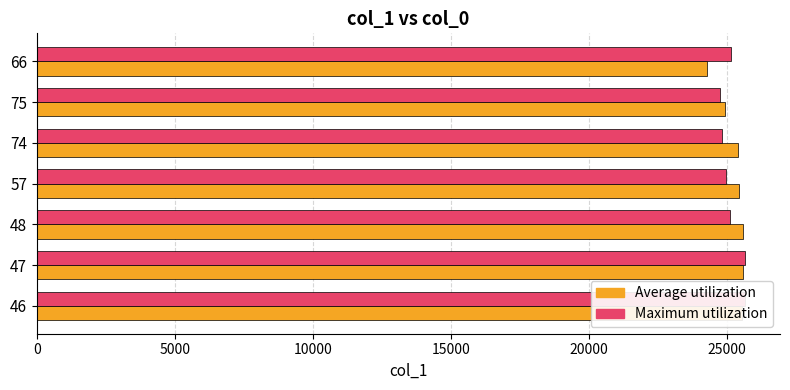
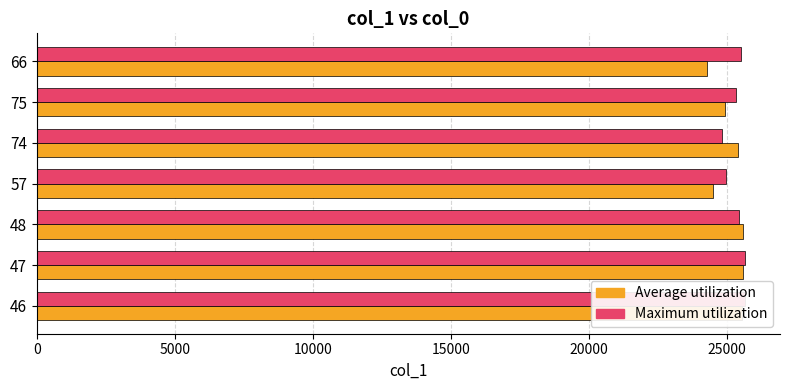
  {
    "Average utilization": {
      "66": 24300,
      "75": 24900,
      "74": 25400,
-     "57": 25400,
+     "57": 24500,
      "48": 25600,
      "47": 25600
    },
    "Maximum utilization": {
-     "66": 25100,
-     "75": 24700,
+     "66": 25500,
+     "75": 25400,
      "74": 24800,
      "57": 25000,
-     "48": 25100,
+     "48": 25400,
      "47": 25600
    }
  }
